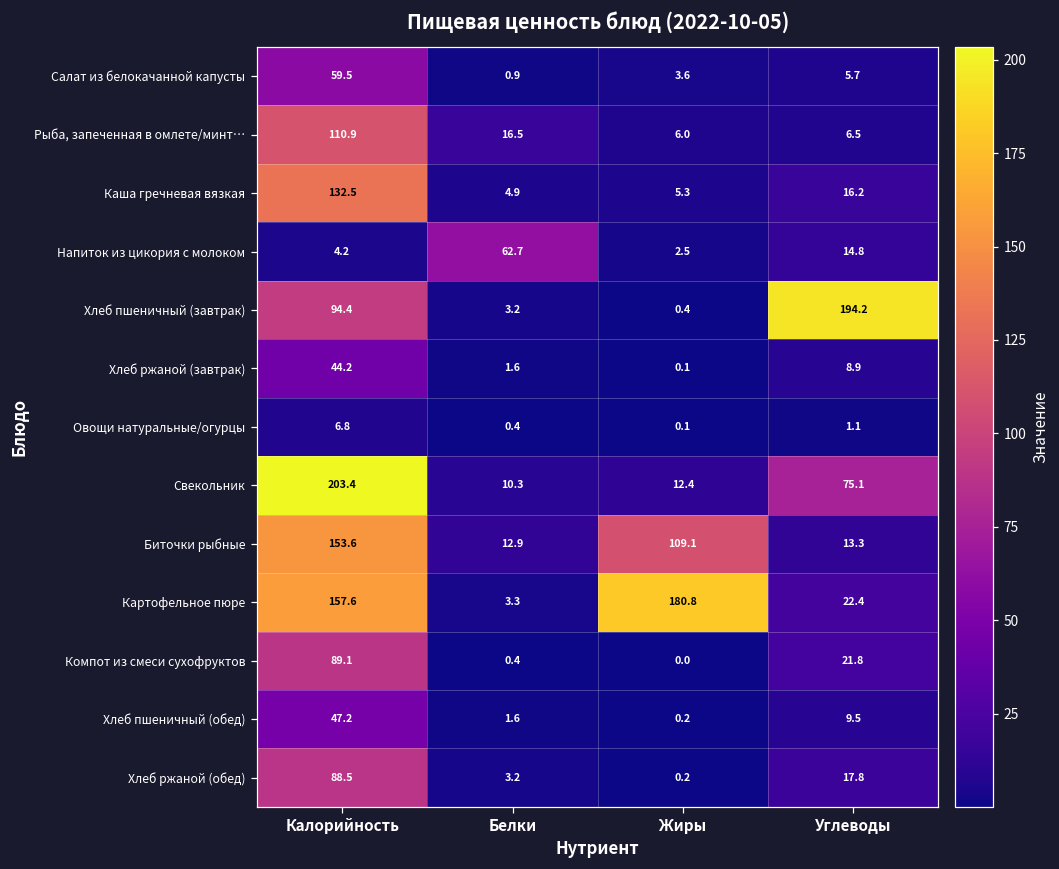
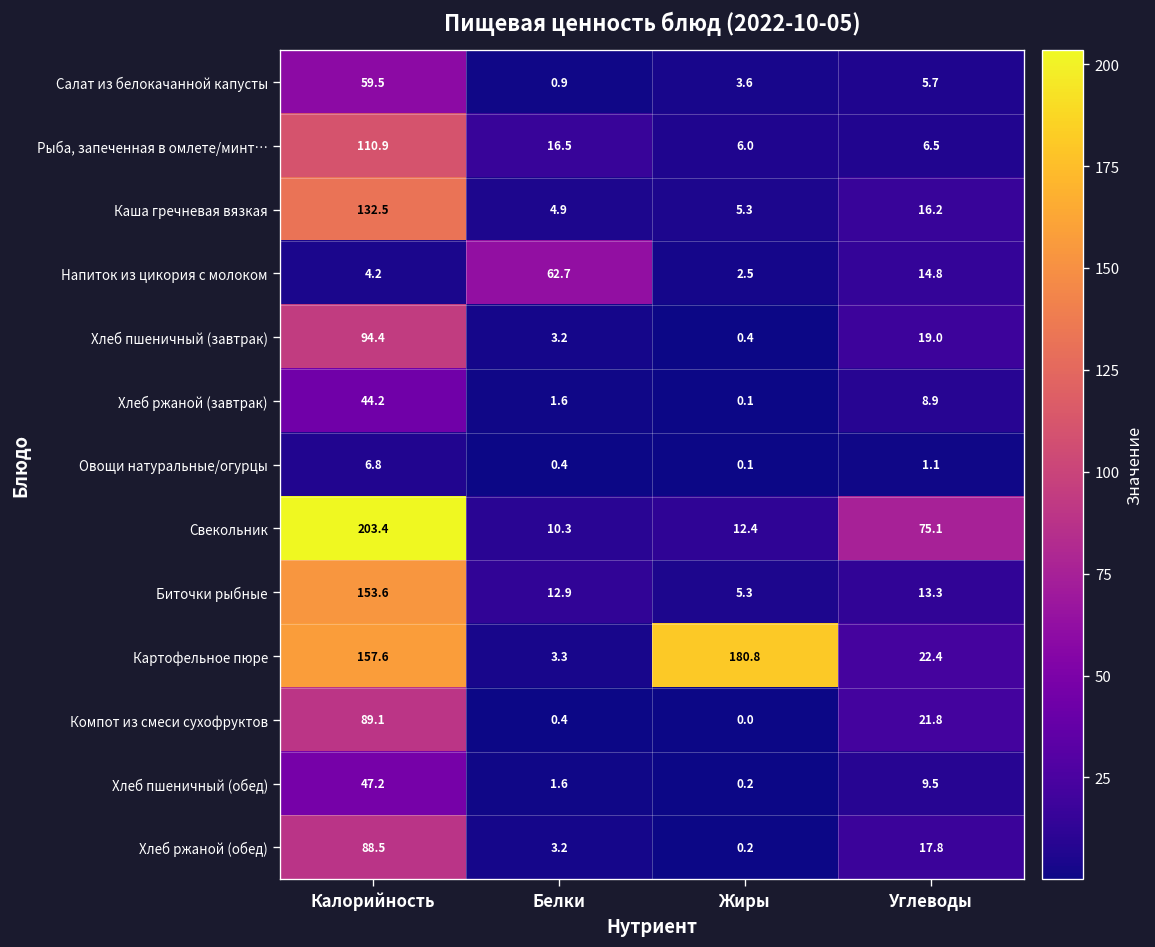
  {
    "Салат из белокачанной капусты": {
      "Калорийность": 59.5,
      "Белки": 0.9,
      "Жиры": 3.6,
      "Углеводы": 5.7
    },
    "Рыба, запеченная в омлете/минт…": {
      "Калорийность": 110.9,
      "Белки": 16.5,
      "Жиры": 6.0,
      "Углеводы": 6.5
    },
    "Каша гречневая вязкая": {
      "Калорийность": 132.5,
      "Белки": 4.9,
      "Жиры": 5.3,
      "Углеводы": 16.2
    },
    "Напиток из цикория с молоком": {
      "Калорийность": 4.2,
      "Белки": 62.7,
      "Жиры": 2.5,
      "Углеводы": 14.8
    },
    "Хлеб пшеничный (завтрак)": {
      "Калорийность": 94.4,
      "Белки": 3.2,
      "Жиры": 0.4,
-     "Углеводы": 194.2
+     "Углеводы": 19.0
    },
    "Хлеб ржаной (завтрак)": {
      "Калорийность": 44.2,
      "Белки": 1.6,
      "Жиры": 0.1,
      "Углеводы": 8.9
    },
    "Овощи натуральные/огурцы": {
      "Калорийность": 6.8,
      "Белки": 0.4,
      "Жиры": 0.1,
      "Углеводы": 1.1
    },
    "Свекольник": {
      "Калорийность": 203.4,
      "Белки": 10.3,
      "Жиры": 12.4,
      "Углеводы": 75.1
    },
    "Биточки рыбные": {
      "Калорийность": 153.6,
      "Белки": 12.9,
-     "Жиры": 109.1,
+     "Жиры": 5.3,
      "Углеводы": 13.3
    },
    "Картофельное пюре": {
      "Калорийность": 157.6,
      "Белки": 3.3,
      "Жиры": 180.8,
      "Углеводы": 22.4
    },
    "Компот из смеси сухофруктов": {
      "Калорийность": 89.1,
      "Белки": 0.4,
      "Жиры": 0.0,
      "Углеводы": 21.8
    },
    "Хлеб пшеничный (обед)": {
      "Калорийность": 47.2,
      "Белки": 1.6,
      "Жиры": 0.2,
      "Углеводы": 9.5
    },
    "Хлеб ржаной (обед)": {
      "Калорийность": 88.5,
      "Белки": 3.2,
      "Жиры": 0.2,
      "Углеводы": 17.8
    }
  }
